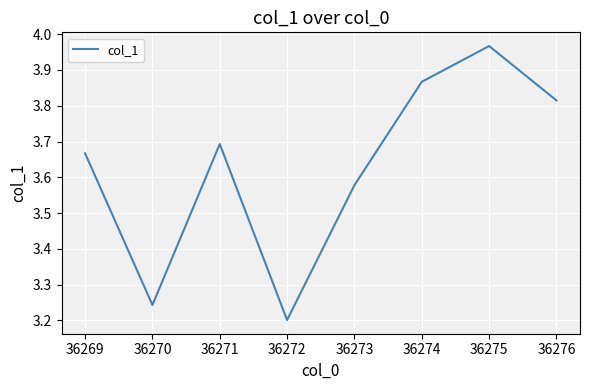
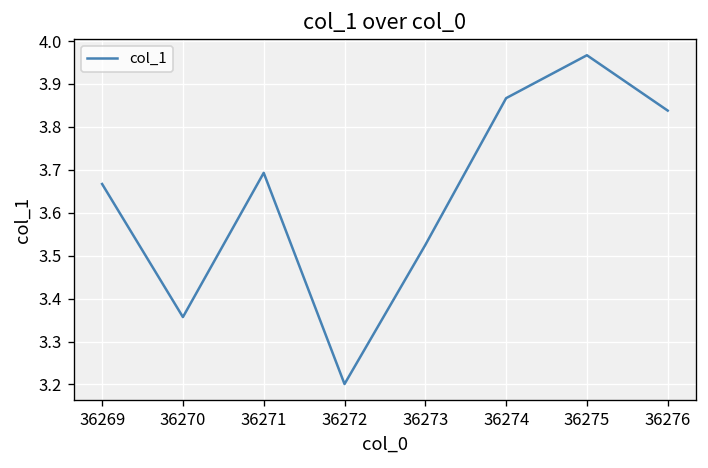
  {
    "36269": 3.67,
-   "36270": 3.24,
+   "36270": 3.36,
    "36271": 3.69,
    "36272": 3.20,
-   "36273": 3.58,
+   "36273": 3.53,
    "36274": 3.87,
    "36275": 3.97,
-   "36276": 3.82
+   "36276": 3.84
  }
